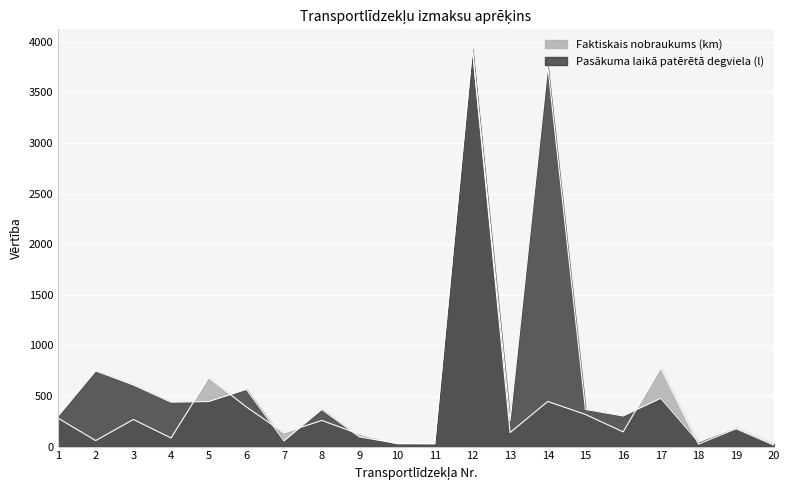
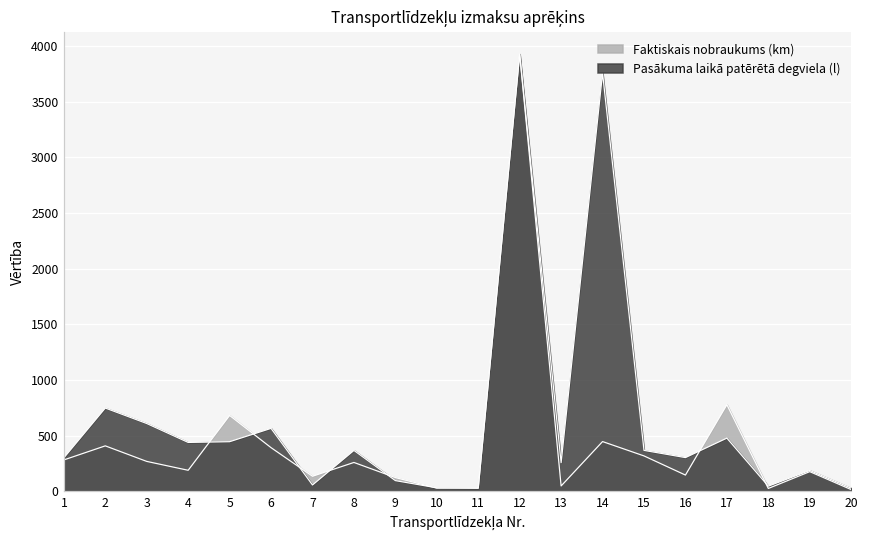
  {
    "Faktiskais nobraukums (km)": {
-     "2": 60,
+     "2": 410,
      "3": 270,
-     "4": 80,
+     "4": 190,
      "5": 680,
      "6": 390,
      "7": 130,
      "8": 260,
      "9": 120,
-     "13": 140,
+     "13": 50,
      "14": 450,
      "15": 320,
      "16": 150,
      "17": 780
    },
    "Pasākuma laikā patērētā degviela (l)": {
      "2": 750,
      "3": 610,
      "4": 440,
      "5": 440,
      "6": 560,
      "7": 60,
      "8": 370,
      "9": 100,
      "13": 260,
      "14": 3760,
      "15": 370,
      "16": 300,
      "17": 480
    }
  }
